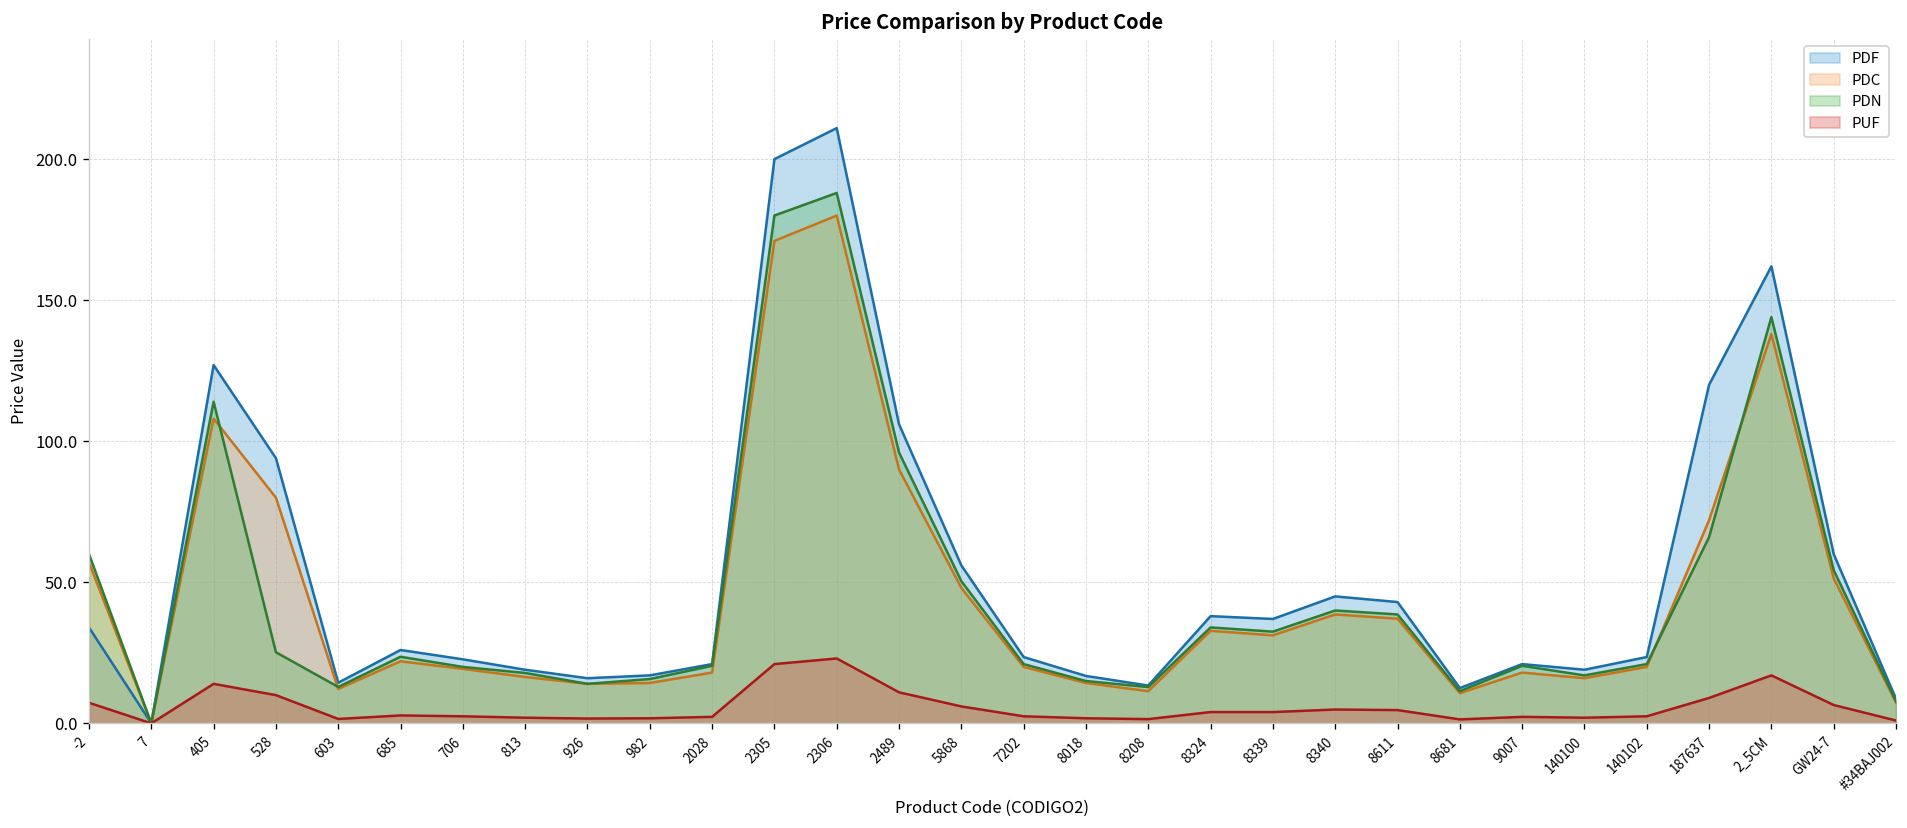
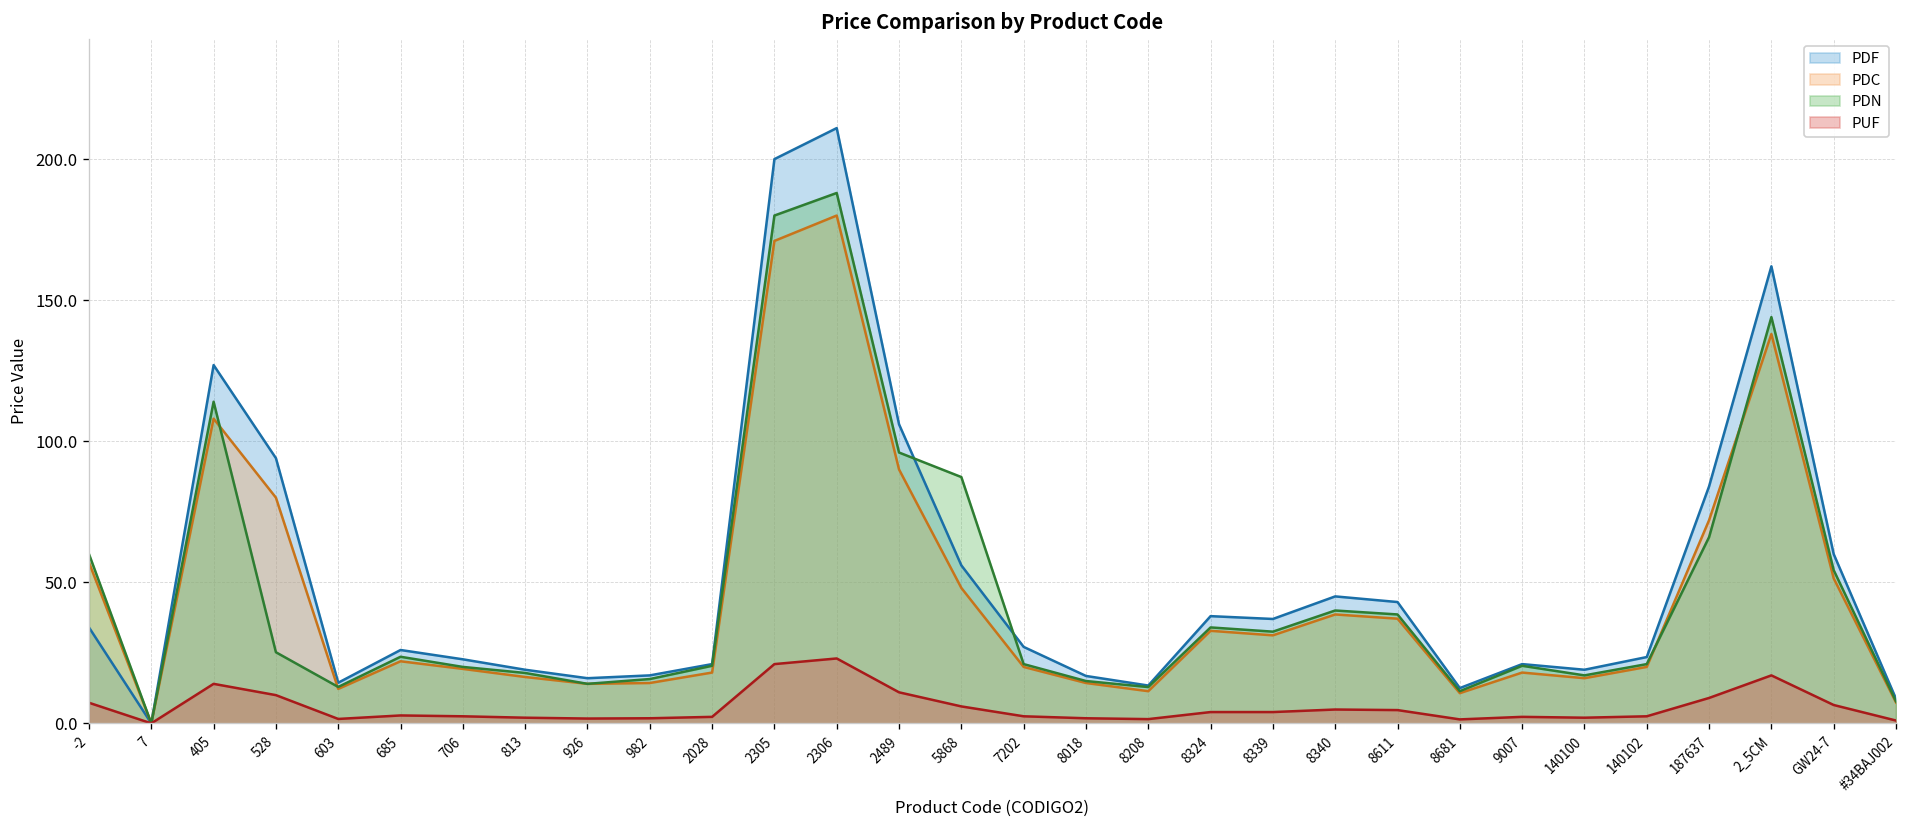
  {
    "PDF": {
      "-2": 34,
      "405": 127,
      "528": 94,
      "603": 14,
      "685": 26,
      "706": 23,
      "813": 19,
      "926": 16,
      "982": 17,
      "2305": 200,
      "2306": 211,
      "2489": 106,
      "5868": 56,
-     "7202": 24,
+     "7202": 27,
      "8018": 17,
      "8324": 38,
      "8339": 37,
      "8340": 45,
      "8611": 43,
      "8681": 13,
      "140100": 19,
      "140102": 24,
-     "187637": 120,
+     "187637": 84,
      "2_5CM": 162,
      "GW24-7": 60
    },
    "PDN": {
      "-2": 60,
      "405": 114,
      "528": 25,
      "685": 24,
      "813": 18,
      "982": 16,
      "2305": 180,
      "2306": 188,
      "2489": 96,
-     "5868": 50,
+     "5868": 87,
      "8324": 34,
      "8339": 33,
      "8340": 40,
      "8611": 39,
      "187637": 66,
      "2_5CM": 144,
      "GW24-7": 54
    }
  }
